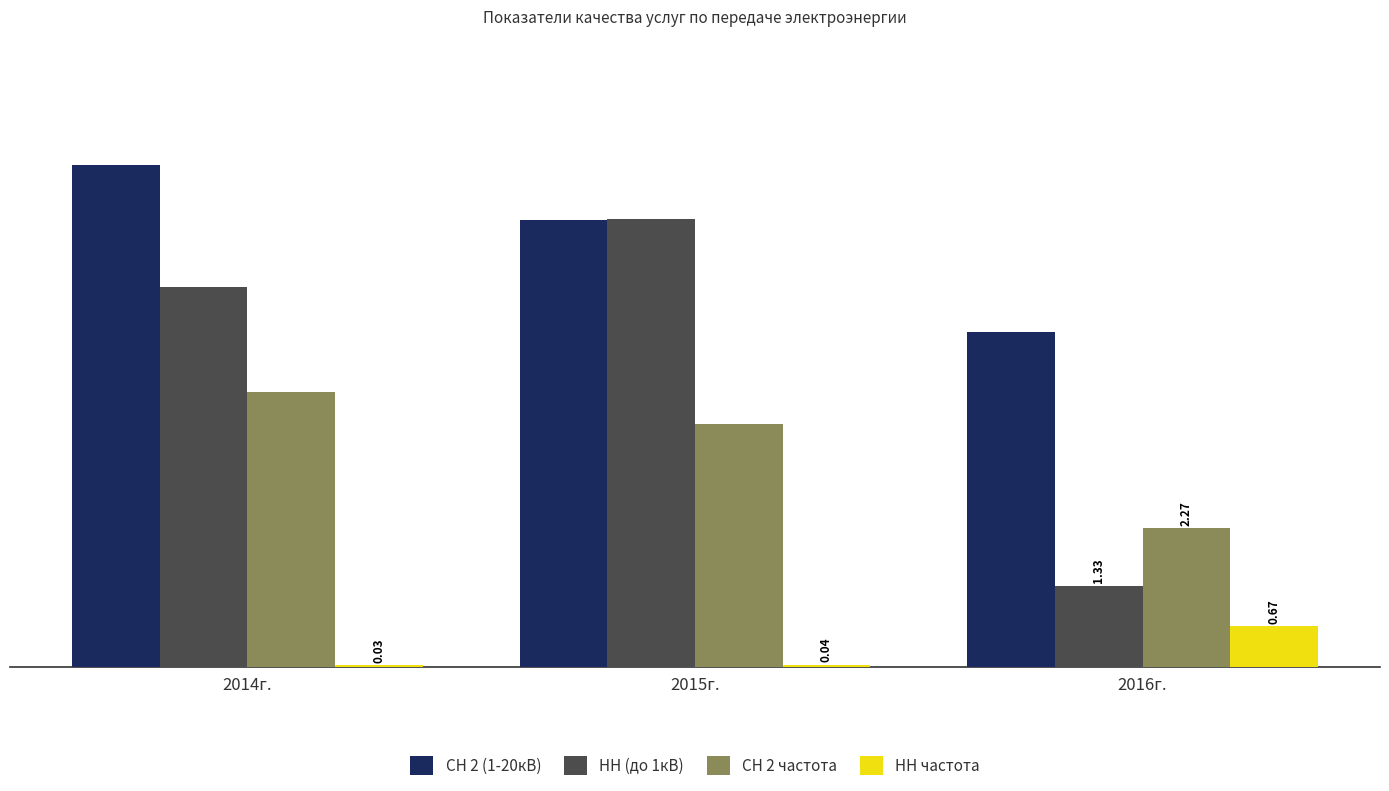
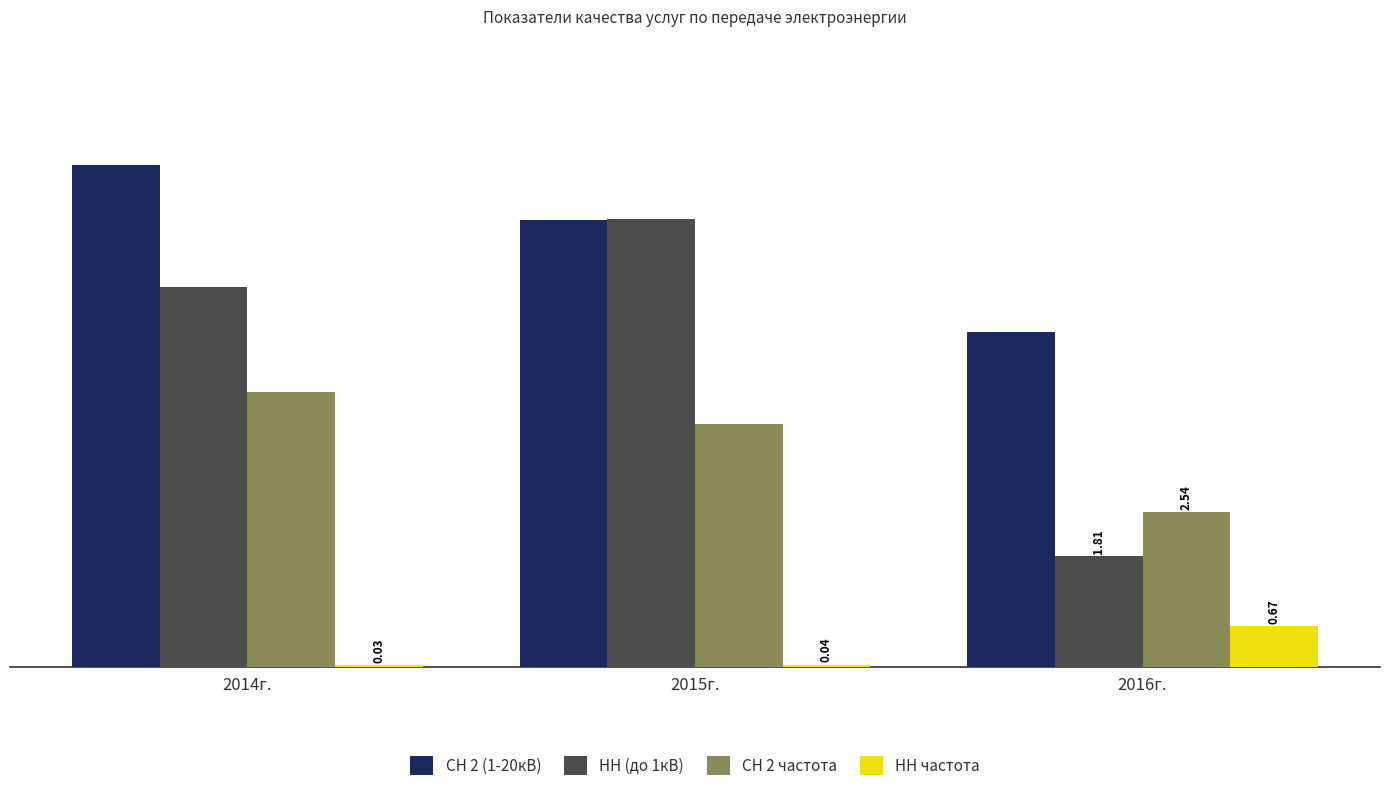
  {
    "НН (до 1кВ)": {
-     "2016г.": 1.33
+     "2016г.": 1.81
    },
    "СН 2 частота": {
-     "2016г.": 2.27
+     "2016г.": 2.54
    },
    "НН частота": {
      "2014г.": 0.03,
      "2015г.": 0.04,
      "2016г.": 0.67
    }
  }
